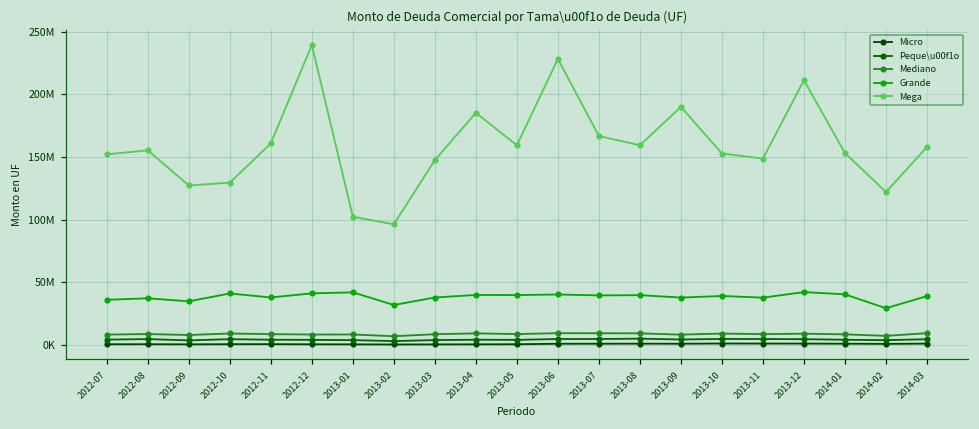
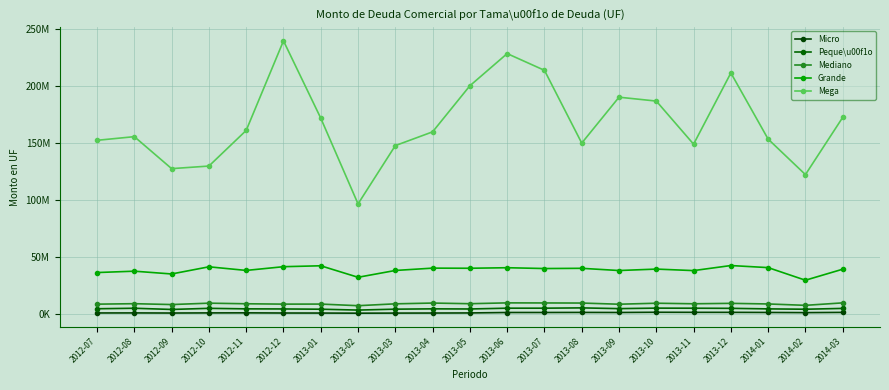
  {
    "Mega": {
      "2012-07": 152000000,
      "2012-08": 155000000,
      "2012-09": 127000000,
      "2012-10": 129000000,
      "2012-11": 161000000,
      "2012-12": 239000000,
-     "2013-01": 102000000,
+     "2013-01": 172000000,
      "2013-02": 96000000,
      "2013-03": 147000000,
-     "2013-04": 185000000,
-     "2013-05": 159000000,
+     "2013-04": 159000000,
+     "2013-05": 200000000,
      "2013-06": 228000000,
-     "2013-07": 167000000,
-     "2013-08": 159000000,
+     "2013-07": 213000000,
+     "2013-08": 150000000,
      "2013-09": 190000000,
-     "2013-10": 153000000,
+     "2013-10": 187000000,
      "2013-11": 149000000,
      "2013-12": 211000000,
      "2014-01": 153000000,
      "2014-02": 122000000,
-     "2014-03": 158000000
+     "2014-03": 172000000
    }
  }
